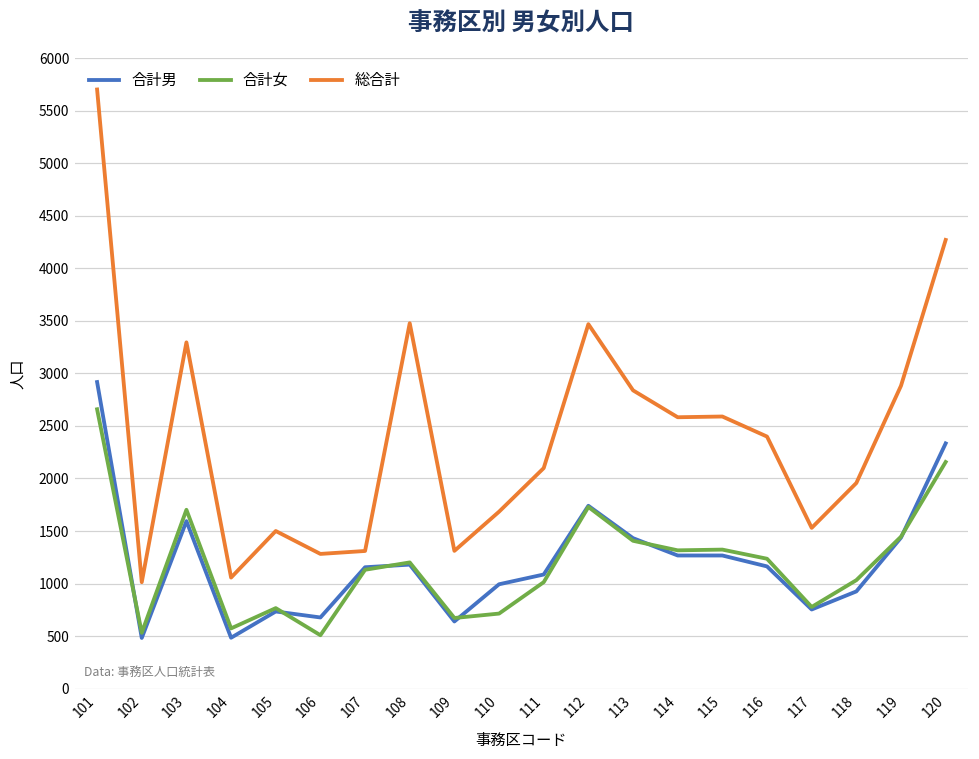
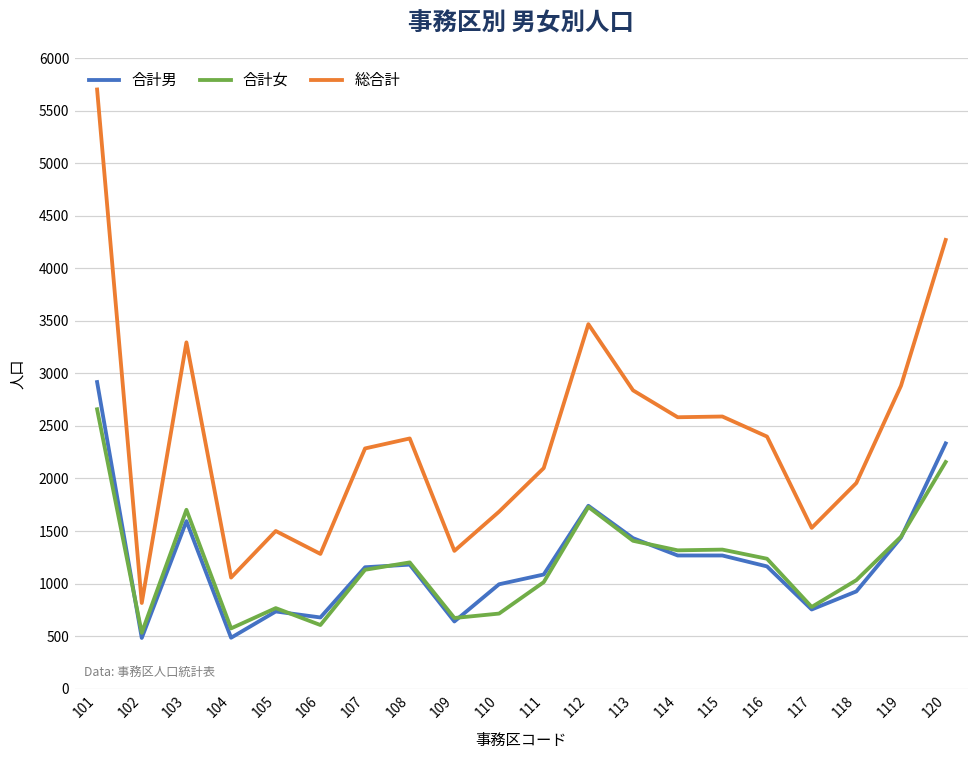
  {
    "合計男": {
      "101": 2900,
      "102": 500,
      "103": 1600,
      "104": 500,
      "105": 700,
      "106": 700,
      "109": 600,
      "110": 1000,
      "111": 1100,
      "114": 1300,
      "115": 1300,
      "116": 1200,
      "118": 900,
      "120": 2300
    },
    "合計女": {
      "101": 2700,
      "102": 500,
      "103": 1700,
      "104": 600,
      "105": 800,
-     "106": 500,
+     "106": 600,
      "109": 700,
      "110": 700,
      "111": 1000,
      "114": 1300,
      "115": 1300,
      "116": 1200,
      "118": 1000,
      "120": 2200
    },
    "総合計": {
      "101": 5700,
-     "102": 1000,
+     "102": 800,
      "103": 3300,
      "104": 1100,
      "105": 1500,
      "106": 1300,
-     "107": 1300,
-     "108": 3500,
+     "107": 2300,
+     "108": 2400,
      "109": 1300,
      "110": 1700,
      "111": 2100,
      "112": 3500,
      "113": 2800,
      "114": 2600,
      "115": 2600,
      "116": 2400,
      "117": 1500,
      "118": 2000,
      "119": 2900,
      "120": 4300
    }
  }
